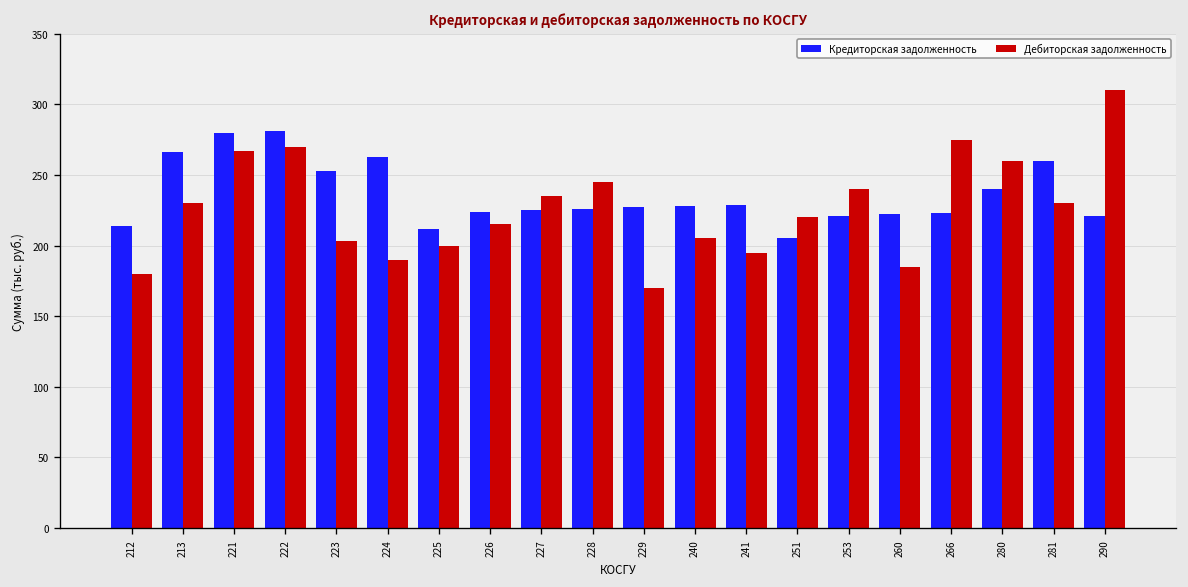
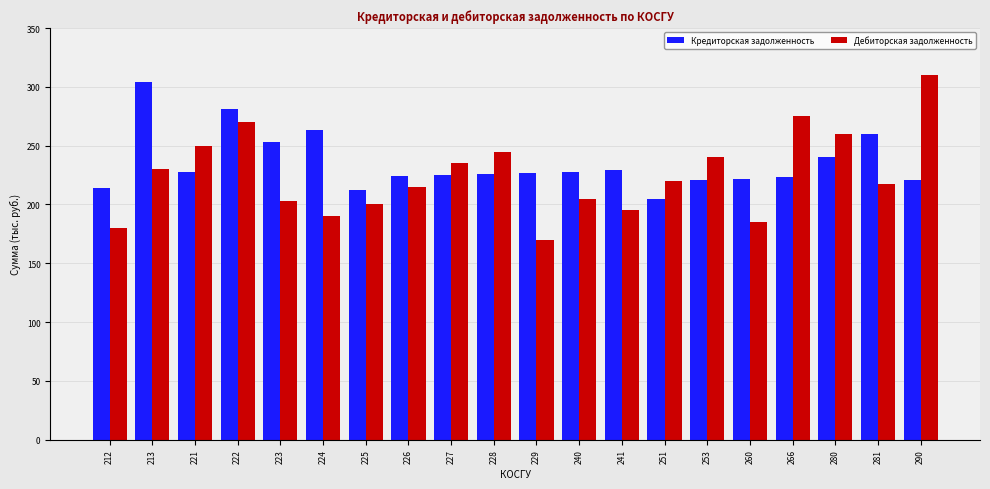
  {
    "Кредиторская задолженность": {
      "212": 214,
-     "213": 266,
-     "221": 280,
+     "213": 304,
+     "221": 228,
      "222": 281,
      "223": 253,
      "224": 263,
      "225": 212,
      "226": 224,
      "227": 225,
      "228": 226,
      "229": 227,
      "240": 228,
      "241": 229,
      "251": 205,
      "253": 221,
      "260": 222,
      "266": 223,
      "280": 240,
      "281": 260,
      "290": 221
    },
    "Дебиторская задолженность": {
      "212": 180,
      "213": 230,
-     "221": 267,
+     "221": 250,
      "222": 270,
      "223": 203,
      "224": 190,
      "225": 200,
      "226": 215,
      "227": 235,
      "228": 245,
      "229": 170,
      "240": 205,
      "241": 195,
      "251": 220,
      "253": 240,
      "260": 185,
      "266": 275,
      "280": 260,
-     "281": 230,
+     "281": 217,
      "290": 310
    }
  }
